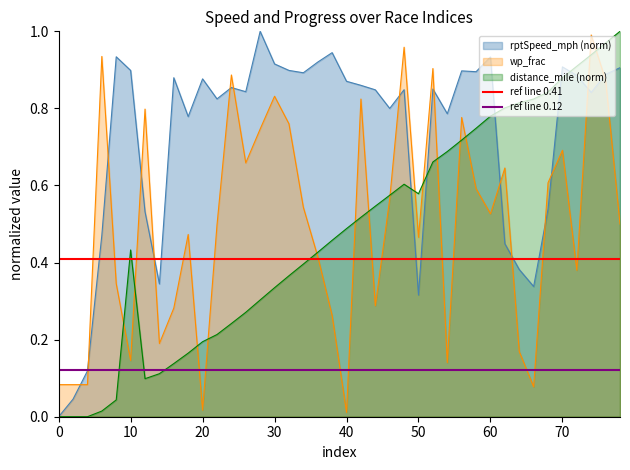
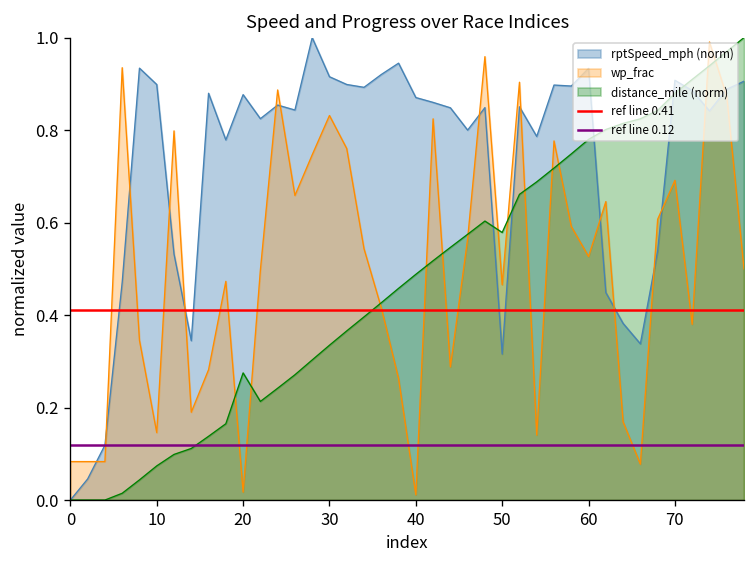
  {
    "rptSpeed_mph (norm)": {
      "10": 0.90,
      "20": 0.88,
      "30": 0.92,
      "40": 0.87,
      "50": 0.32
    },
    "wp_frac": {
      "0": 0.08,
      "10": 0.15,
      "20": 0.02,
      "30": 0.83,
      "40": 0.01,
      "50": 0.47,
      "60": 0.53,
      "70": 0.69
    },
    "distance_mile (norm)": {
-     "10": 0.43,
-     "20": 0.19,
+     "10": 0.07,
+     "20": 0.27,
      "30": 0.33,
      "40": 0.49,
      "50": 0.58
    }
  }
